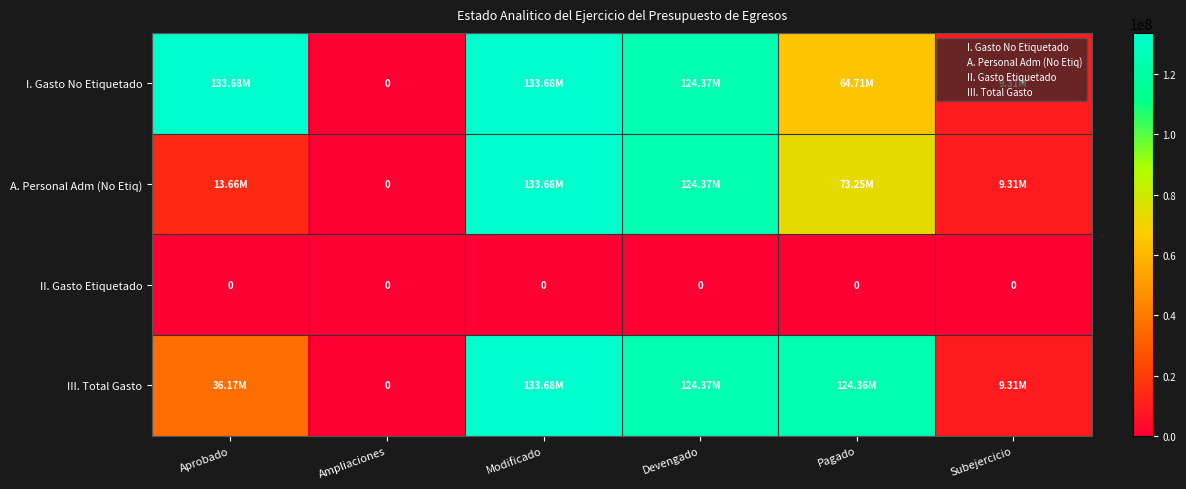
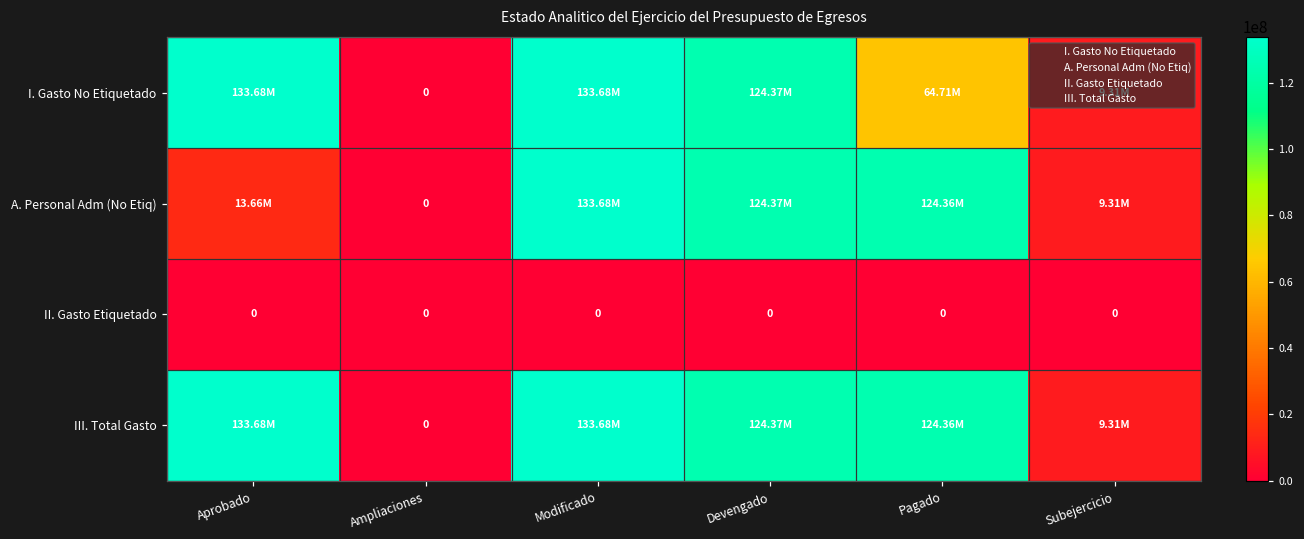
  {
    "I. Gasto No Etiquetado": {
      "Aprobado": "133.68M",
      "Ampliaciones": "0",
      "Modificado": "133.68M",
      "Devengado": "124.37M",
      "Pagado": "64.71M"
    },
    "A. Personal Adm (No Etiq)": {
      "Aprobado": "13.66M",
      "Ampliaciones": "0",
      "Modificado": "133.68M",
      "Devengado": "124.37M",
-     "Pagado": "73.25M",
+     "Pagado": "124.36M",
      "Subejercicio": "9.31M"
    },
    "II. Gasto Etiquetado": {
      "Aprobado": "0",
      "Ampliaciones": "0",
      "Modificado": "0",
      "Devengado": "0",
      "Pagado": "0",
      "Subejercicio": "0"
    },
    "III. Total Gasto": {
-     "Aprobado": "36.17M",
+     "Aprobado": "133.68M",
      "Ampliaciones": "0",
      "Modificado": "133.68M",
      "Devengado": "124.37M",
      "Pagado": "124.36M",
      "Subejercicio": "9.31M"
    }
  }
